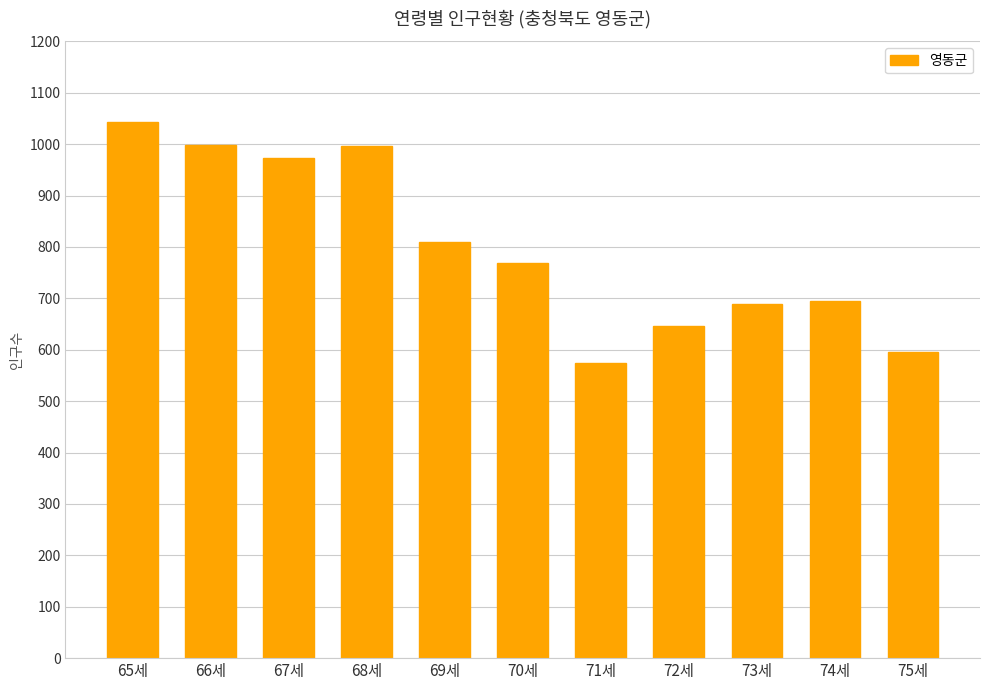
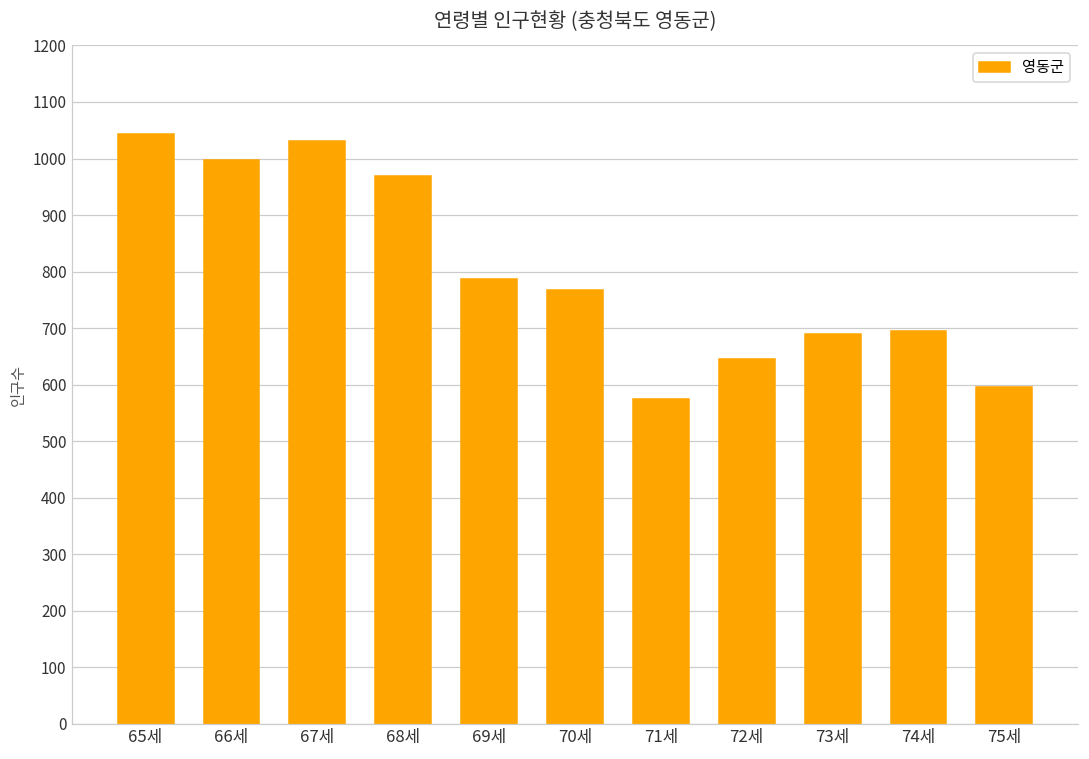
  {
    "65세": 1040,
    "66세": 1000,
-   "67세": 970,
-   "68세": 1000,
-   "69세": 810,
+   "67세": 1030,
+   "68세": 970,
+   "69세": 790,
    "70세": 770,
    "71세": 580,
    "72세": 650,
    "73세": 690,
    "74세": 700,
    "75세": 600
  }
